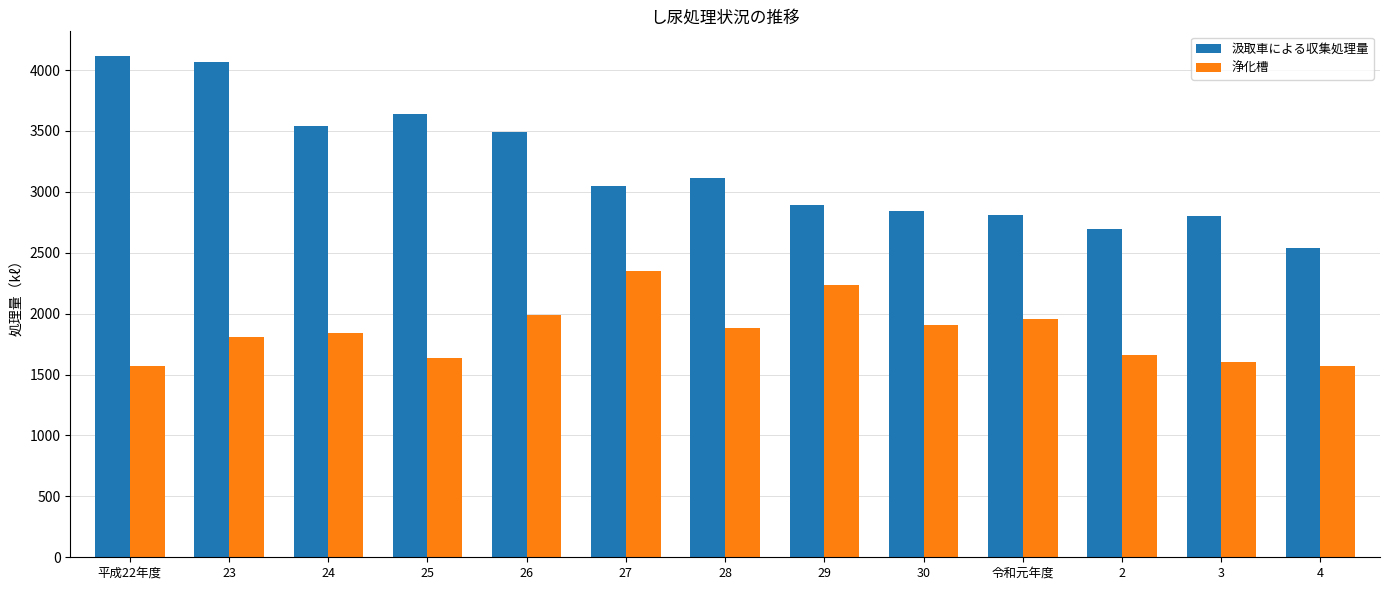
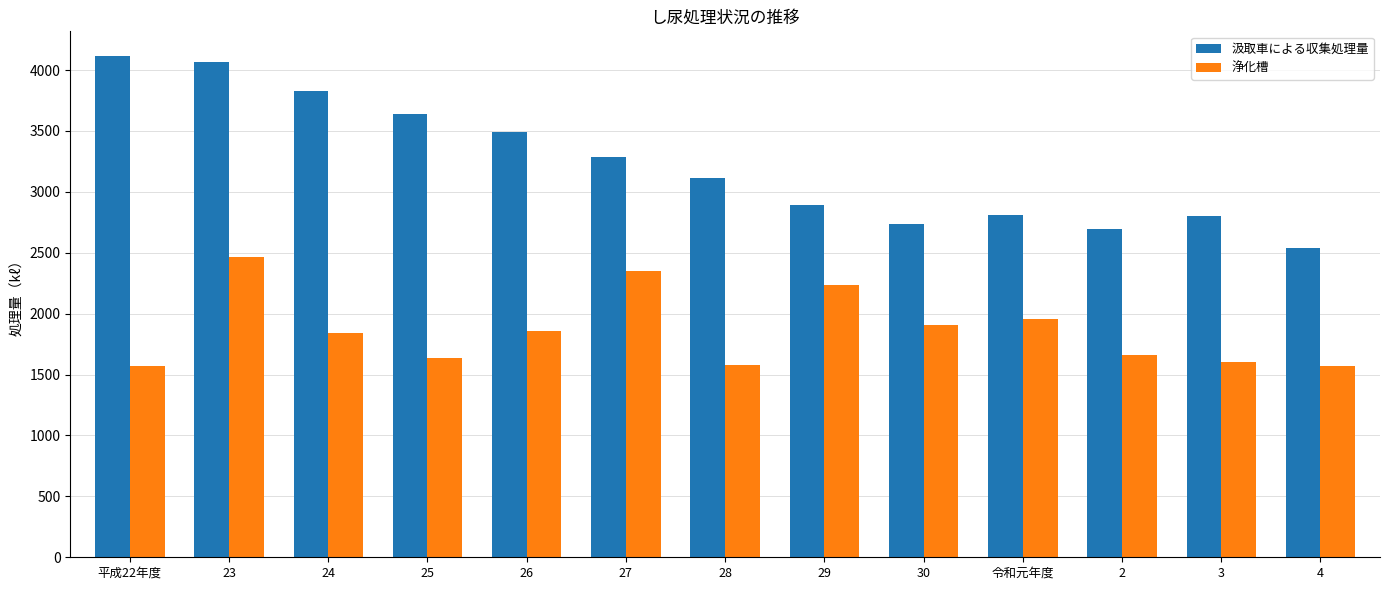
  {
    "汲取車による収集処理量": {
      "平成22年度": 4110,
      "23": 4070,
-     "24": 3540,
+     "24": 3830,
      "25": 3640,
      "26": 3490,
-     "27": 3050,
+     "27": 3280,
      "28": 3120,
      "29": 2890,
-     "30": 2840,
+     "30": 2730,
      "令和元年度": 2810,
      "2": 2700,
      "3": 2800,
      "4": 2540
    },
    "浄化槽": {
      "平成22年度": 1570,
-     "23": 1810,
+     "23": 2460,
      "24": 1840,
      "25": 1640,
-     "26": 1990,
+     "26": 1860,
      "27": 2350,
-     "28": 1880,
+     "28": 1580,
      "29": 2240,
      "30": 1910,
      "令和元年度": 1960,
      "2": 1660,
      "3": 1600,
      "4": 1570
    }
  }
